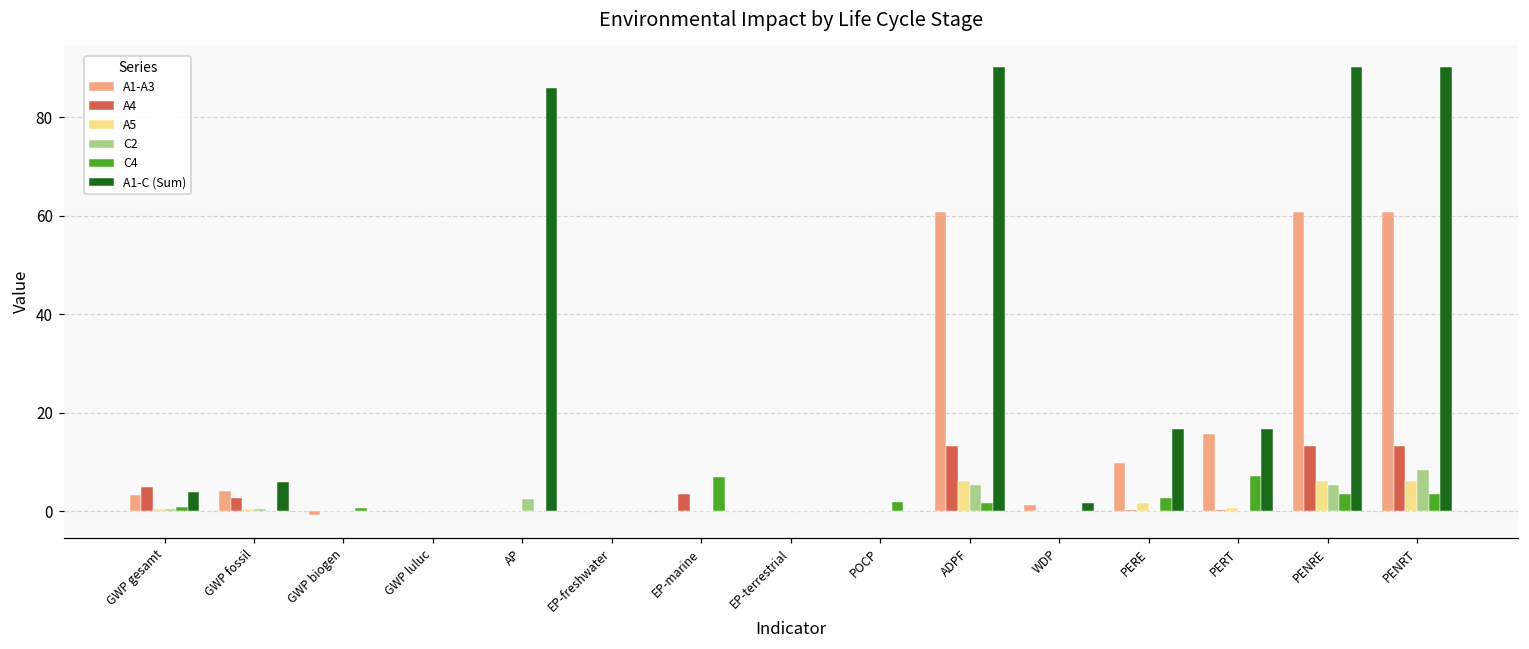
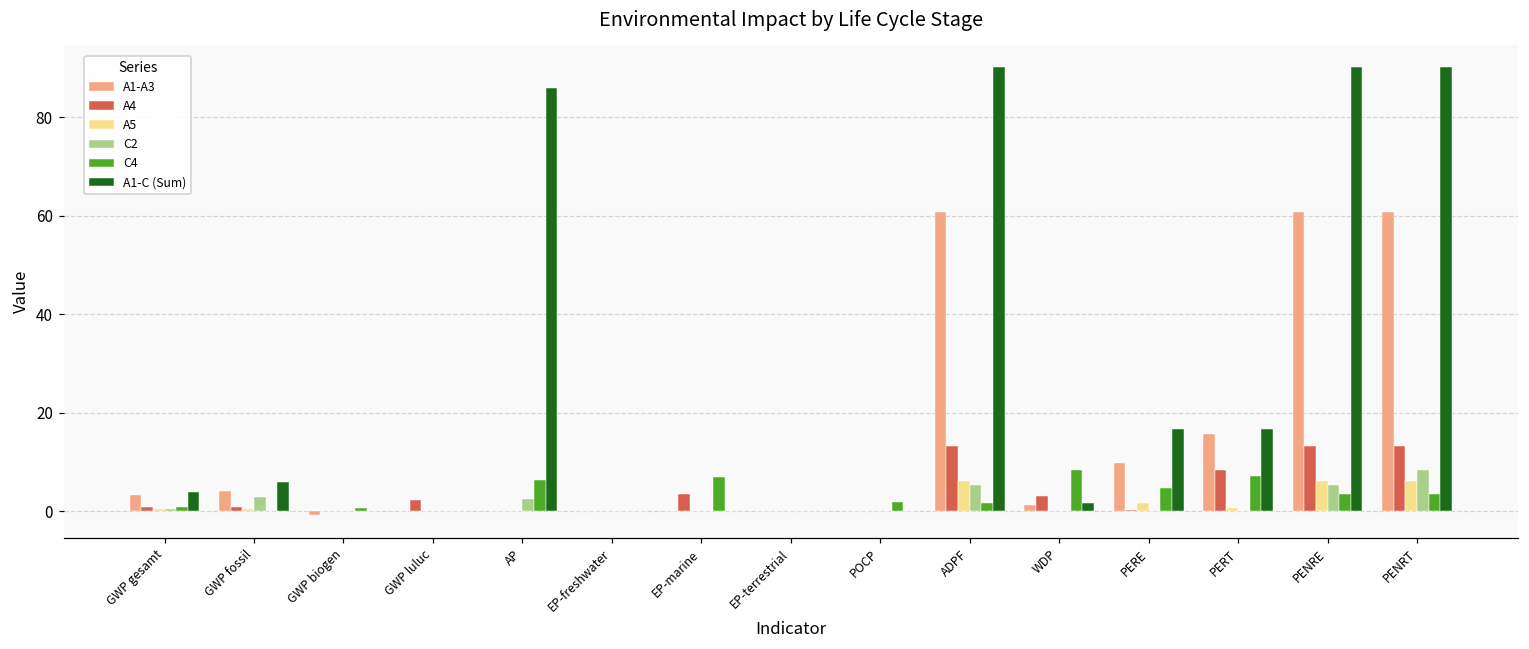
  {
    "A4": {
-     "GWP gesamt": 5,
-     "GWP fossil": 3,
+     "GWP gesamt": 1,
+     "GWP fossil": 1,
      "GWP biogen": 0,
-     "GWP luluc": 0,
+     "GWP luluc": 2,
      "EP-marine": 3,
      "ADPF": 13,
-     "WDP": 0,
-     "PERT": 0,
+     "WDP": 3,
+     "PERT": 8,
      "PENRE": 13,
      "PENRT": 13
    },
    "C2": {
-     "GWP fossil": 0,
+     "GWP fossil": 3,
      "GWP biogen": 0,
      "AP": 2,
      "ADPF": 5,
      "PENRE": 5,
      "PENRT": 8
    },
    "C4": {
      "GWP gesamt": 1,
      "GWP biogen": 1,
-     "AP": 0,
+     "AP": 6,
      "EP-marine": 7,
      "POCP": 2,
      "ADPF": 2,
-     "WDP": 0,
-     "PERE": 3,
+     "WDP": 8,
+     "PERE": 5,
      "PERT": 7,
      "PENRE": 4,
      "PENRT": 4
    },
    "A1-C (Sum)": {
      "GWP gesamt": 4,
      "GWP fossil": 6,
      "GWP biogen": 0,
      "AP": 86,
      "ADPF": 90,
      "WDP": 2,
      "PERE": 17,
      "PERT": 17,
      "PENRE": 90,
      "PENRT": 90
    }
  }
